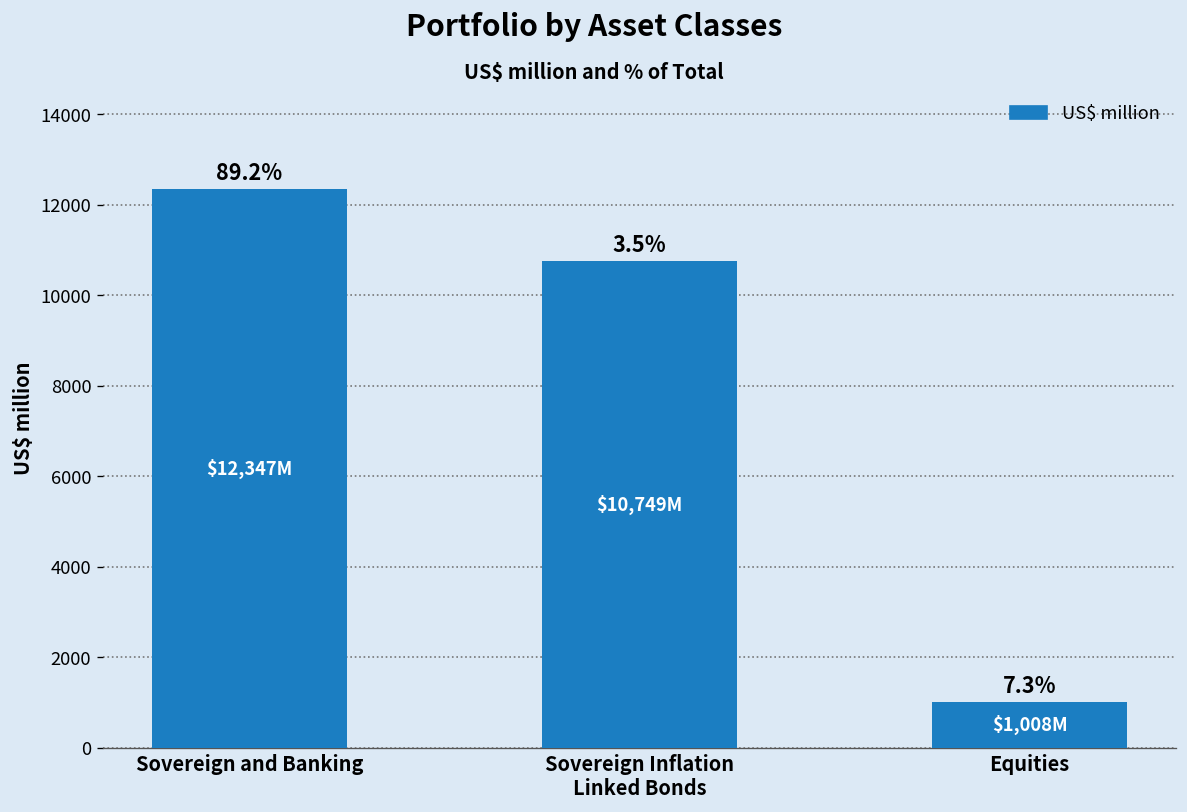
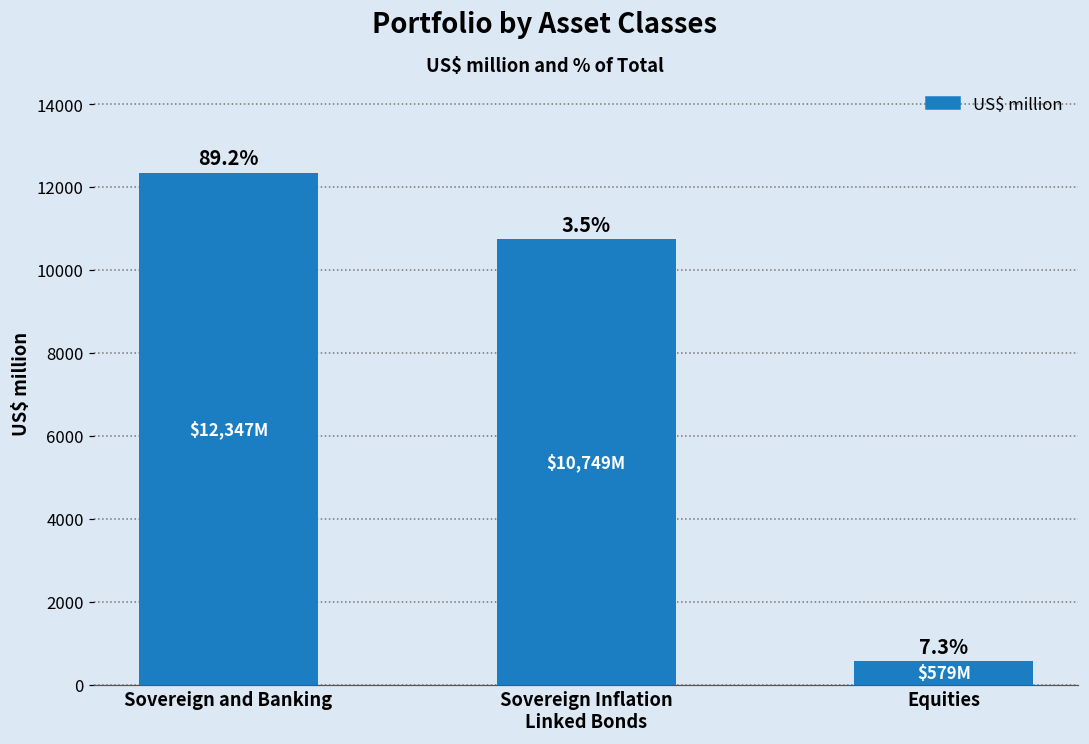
  {
    "Sovereign and Banking": "$12,347M",
    "Sovereign Inflation Linked Bonds": "$10,749M",
-   "Equities": "$1,008M"
+   "Equities": "$579M"
  }
